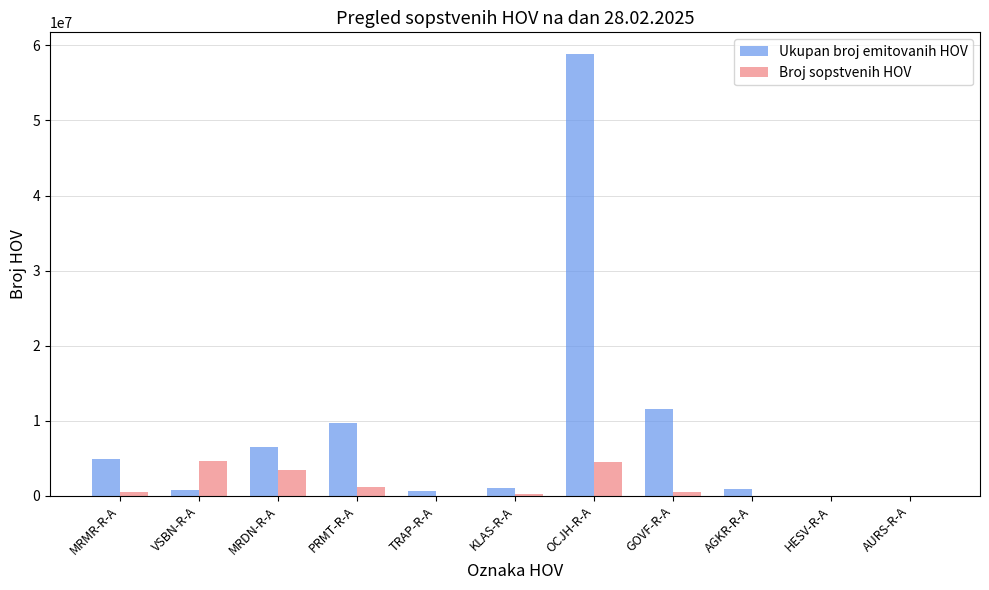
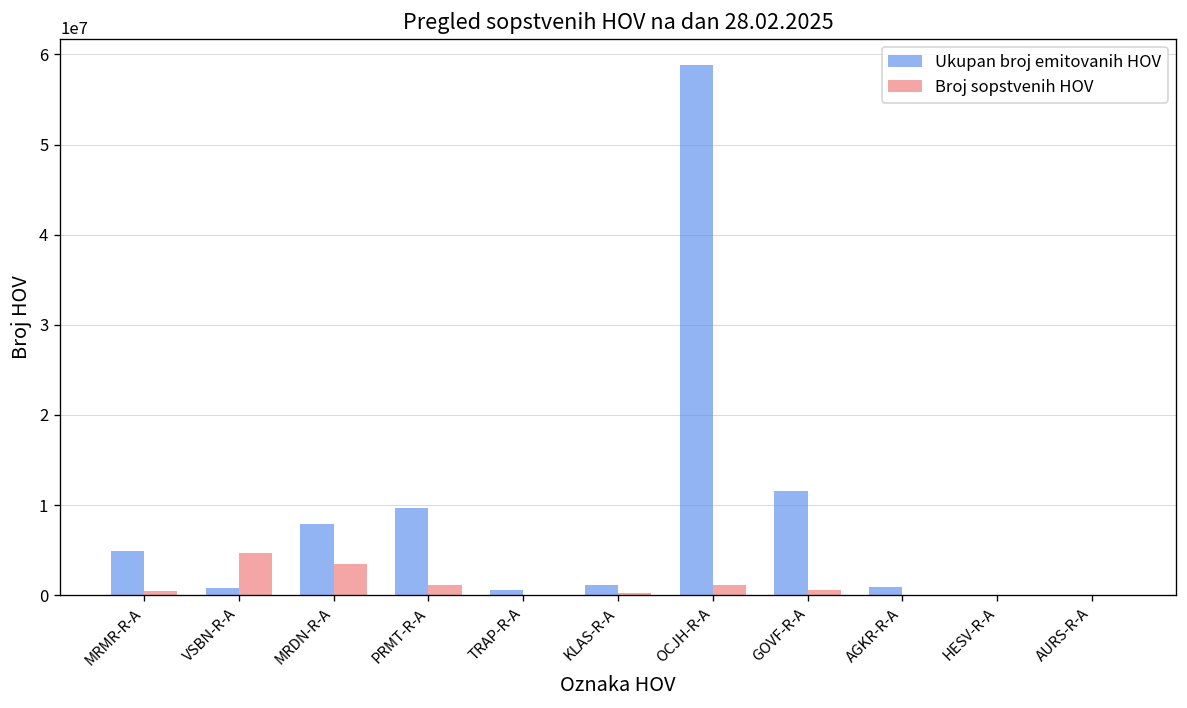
  {
    "Ukupan broj emitovanih HOV": {
      "MRMR-R-A": 5000000,
      "VSBN-R-A": 1000000,
-     "MRDN-R-A": 7000000,
+     "MRDN-R-A": 8000000,
      "PRMT-R-A": 10000000,
      "TRAP-R-A": 1000000,
      "KLAS-R-A": 1000000,
      "OCJH-R-A": 59000000,
      "GOVF-R-A": 12000000,
      "AGKR-R-A": 1000000
    },
    "Broj sopstvenih HOV": {
      "MRMR-R-A": 0,
      "VSBN-R-A": 5000000,
      "MRDN-R-A": 3000000,
      "PRMT-R-A": 1000000,
-     "OCJH-R-A": 4000000,
+     "OCJH-R-A": 1000000,
      "GOVF-R-A": 1000000
    }
  }
